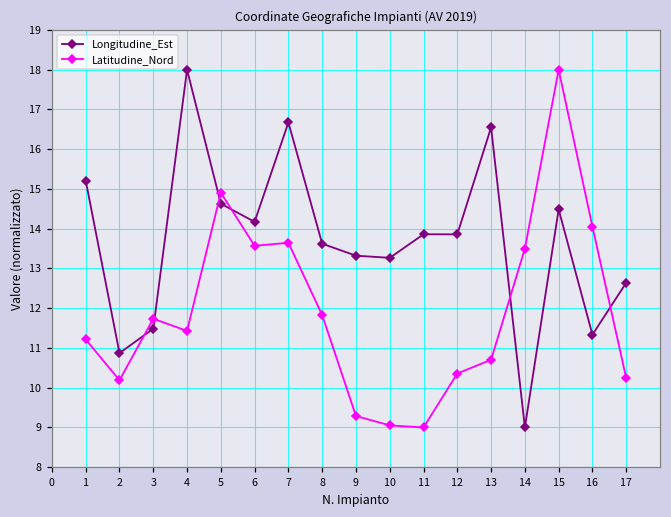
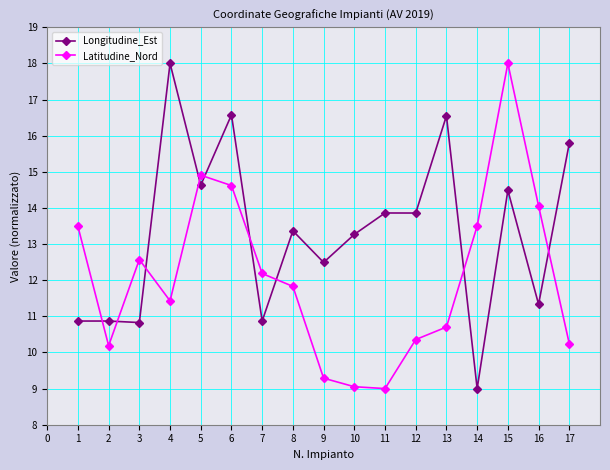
  {
    "Longitudine_Est": {
-     "1": 15.2,
+     "1": 10.9,
      "2": 10.9,
-     "3": 11.5,
+     "3": 10.8,
      "4": 18.0,
      "5": 14.6,
-     "6": 14.2,
-     "7": 16.7,
-     "8": 13.6,
-     "9": 13.3,
+     "6": 16.6,
+     "7": 10.9,
+     "8": 13.4,
+     "9": 12.5,
      "10": 13.3,
      "11": 13.9,
      "12": 13.9,
      "13": 16.5,
      "14": 9.0,
      "15": 14.5,
      "16": 11.3,
-     "17": 12.6
+     "17": 15.8
    },
    "Latitudine_Nord": {
-     "1": 11.2,
+     "1": 13.5,
      "2": 10.2,
-     "3": 11.7,
+     "3": 12.6,
      "4": 11.4,
      "5": 14.9,
-     "6": 13.6,
-     "7": 13.6,
+     "6": 14.6,
+     "7": 12.2,
      "8": 11.8,
      "9": 9.3,
      "10": 9.1,
      "11": 9.0,
      "12": 10.4,
      "13": 10.7,
      "14": 13.5,
      "15": 18.0,
      "16": 14.1,
      "17": 10.2
    }
  }
